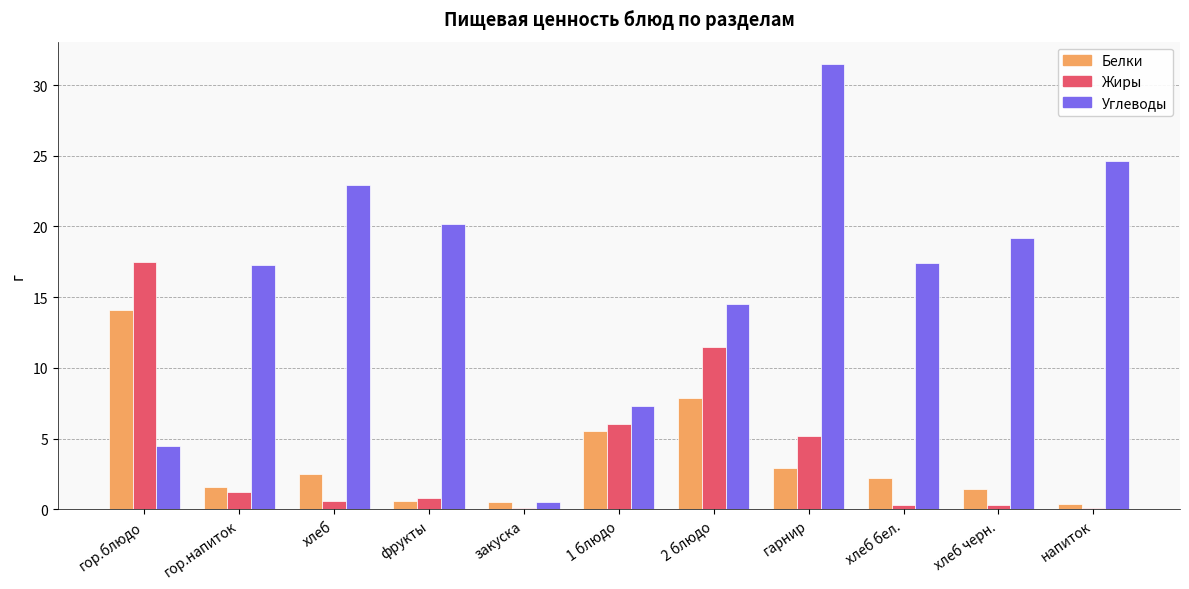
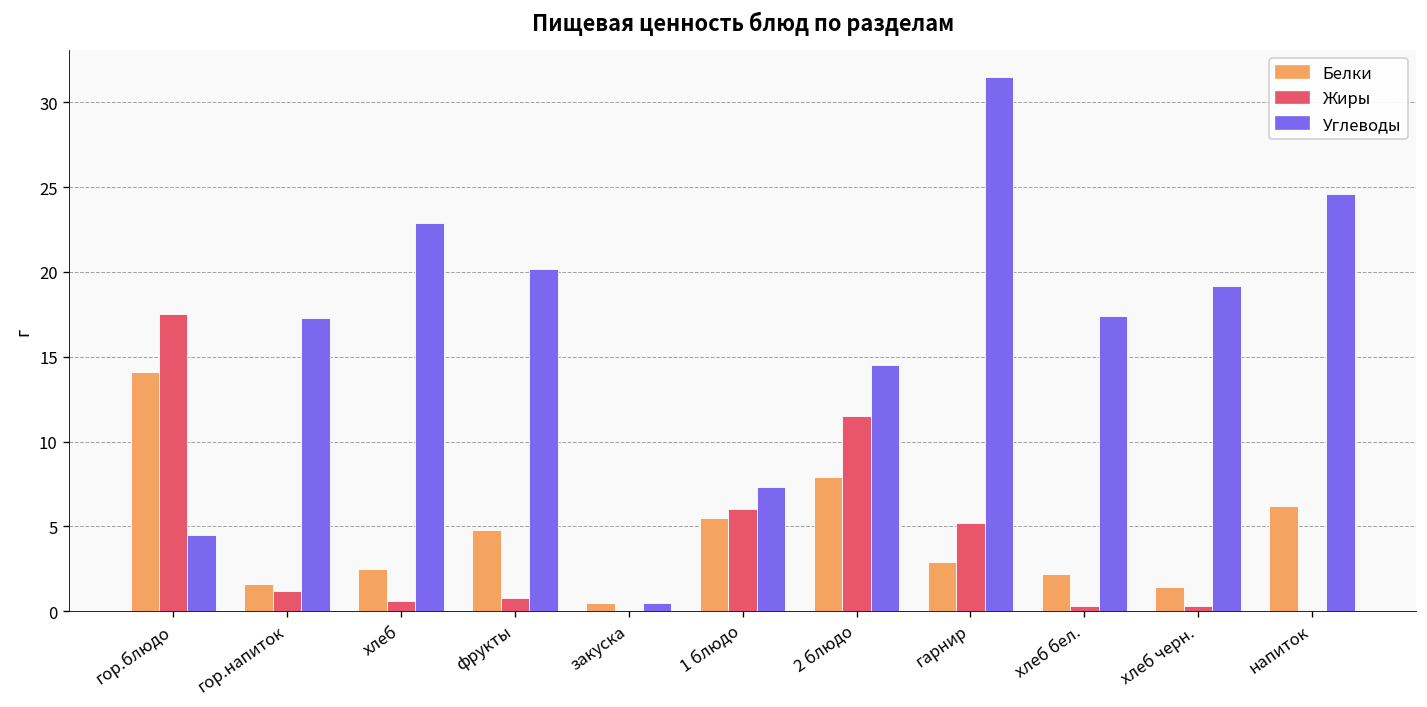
  {
    "Белки": {
      "гор.блюдо": 14.1,
      "гор.напиток": 1.6,
      "хлеб": 2.5,
-     "фрукты": 0.6,
+     "фрукты": 4.8,
      "закуска": 0.5,
      "1 блюдо": 5.5,
      "2 блюдо": 7.9,
      "гарнир": 2.9,
      "хлеб бел.": 2.2,
      "хлеб черн.": 1.4,
-     "напиток": 0.4
+     "напиток": 6.2
    },
    "Жиры": {
      "гор.блюдо": 17.5,
      "гор.напиток": 1.2,
      "хлеб": 0.6,
      "фрукты": 0.8,
      "1 блюдо": 6.0,
      "2 блюдо": 11.5,
      "гарнир": 5.2,
      "хлеб бел.": 0.3,
      "хлеб черн.": 0.3
    },
    "Углеводы": {
      "гор.блюдо": 4.5,
      "гор.напиток": 17.3,
      "хлеб": 22.9,
      "фрукты": 20.2,
      "закуска": 0.5,
      "1 блюдо": 7.3,
      "2 блюдо": 14.5,
      "гарнир": 31.5,
      "хлеб бел.": 17.4,
      "хлеб черн.": 19.2,
      "напиток": 24.6
    }
  }
